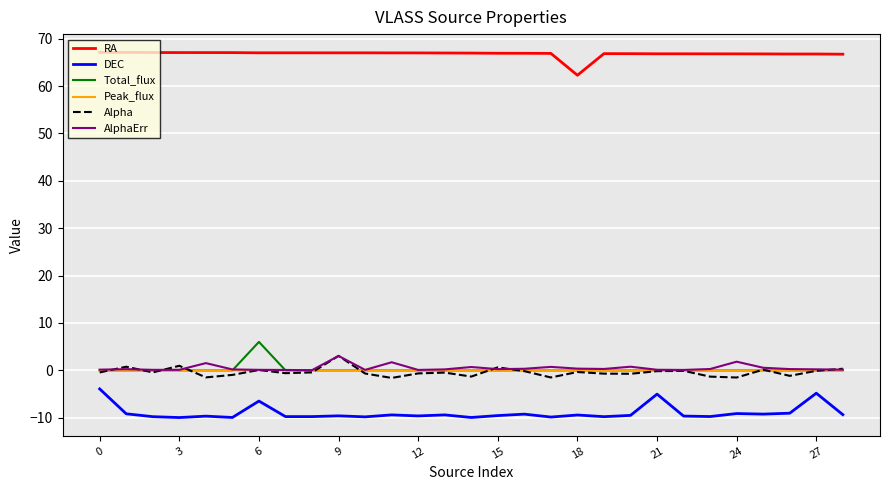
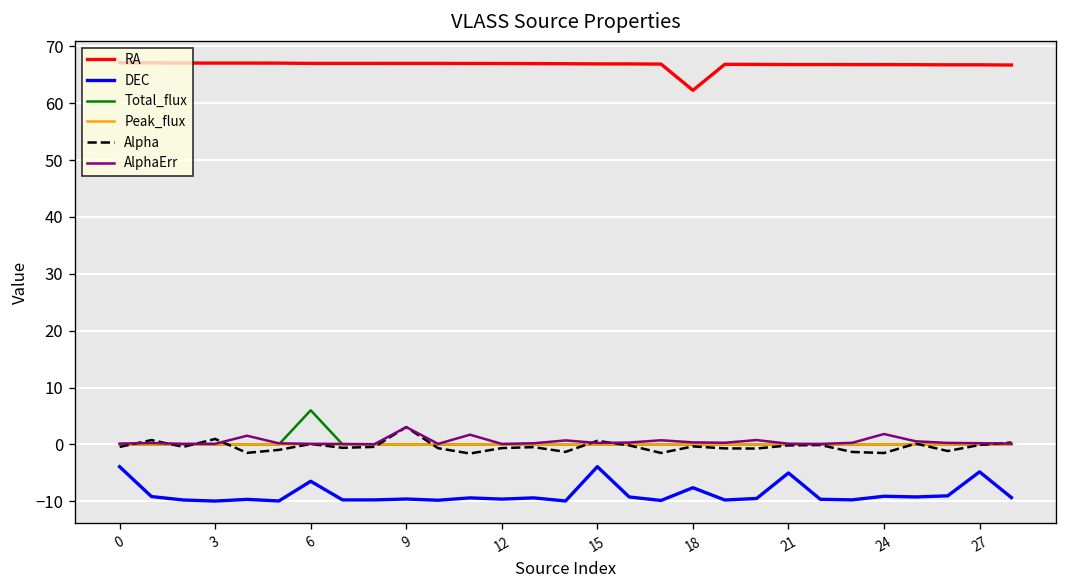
  {
    "RA": {
      "3": 67,
      "6": 67,
      "9": 67,
      "12": 67,
      "15": 67,
      "18": 62,
      "21": 67,
      "24": 67,
      "27": 67
    },
    "DEC": {
      "0": -4,
      "3": -10,
      "6": -6,
      "9": -10,
      "12": -10,
-     "15": -10,
-     "18": -9,
+     "15": -4,
+     "18": -8,
      "21": -5,
      "24": -9,
      "27": -5
    },
    "Total_flux": {
      "6": 6
    },
    "Alpha": {
      "3": 1,
      "12": -1,
      "24": -2
    },
    "AlphaErr": {
      "24": 2
    }
  }
